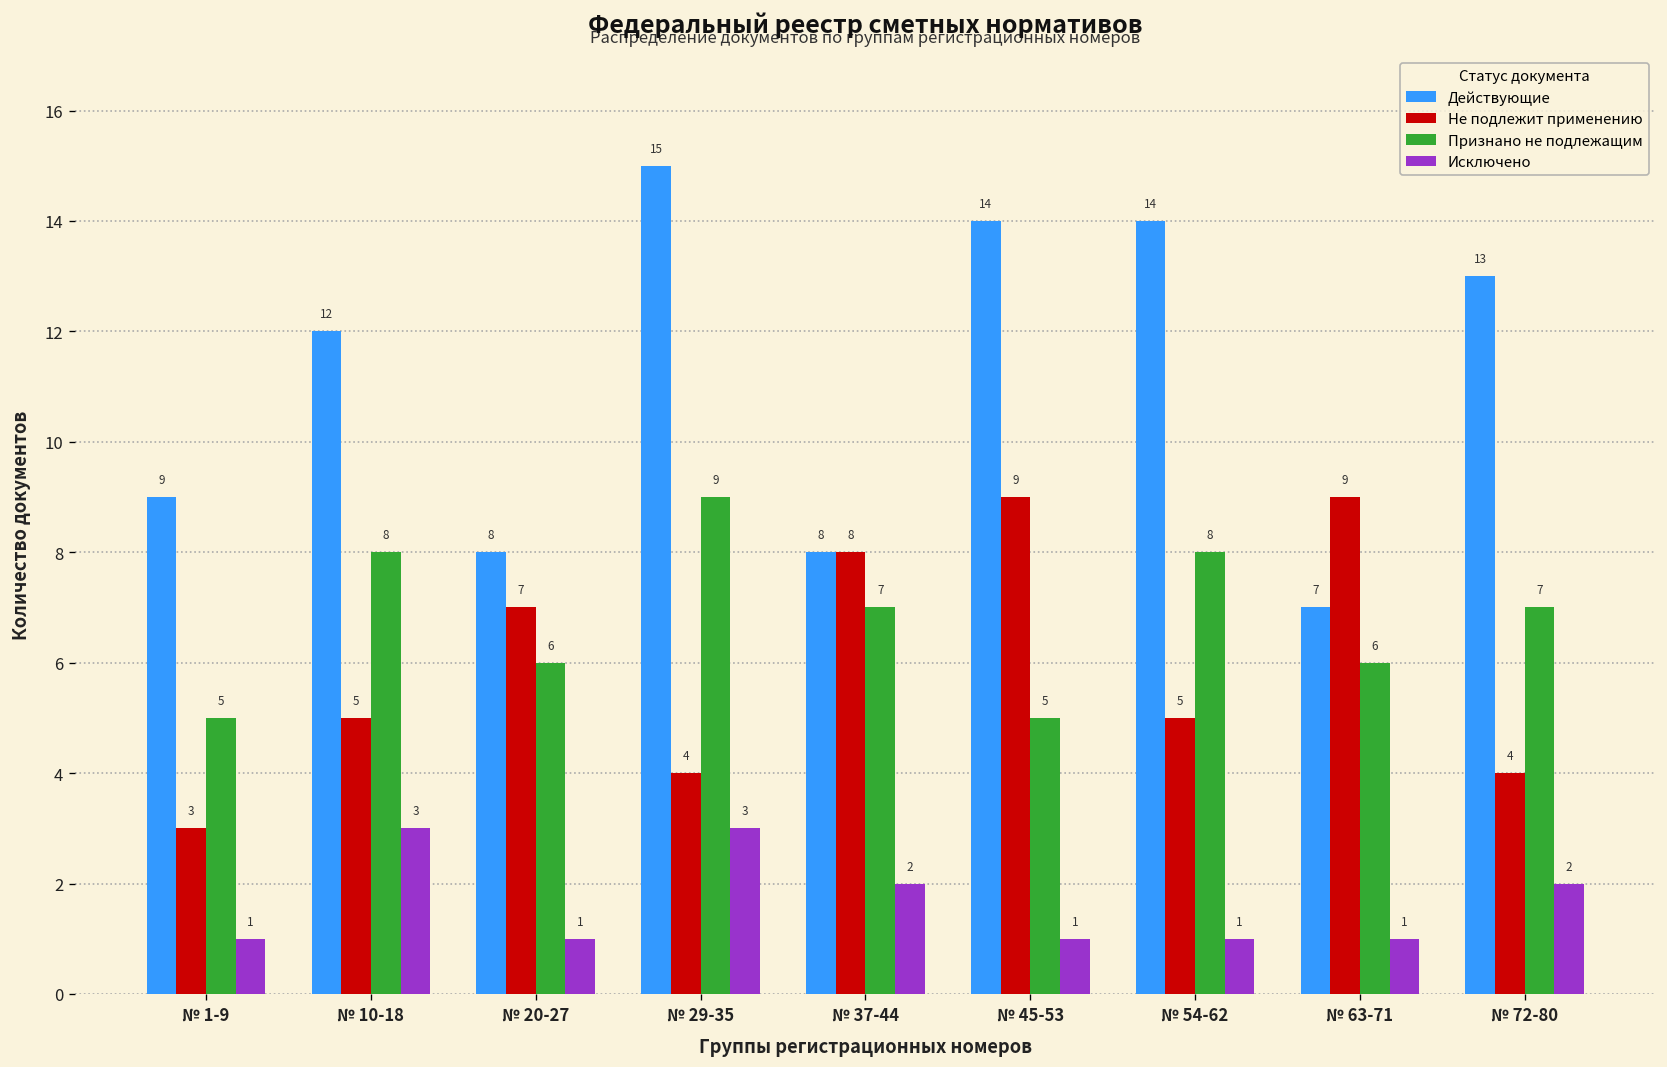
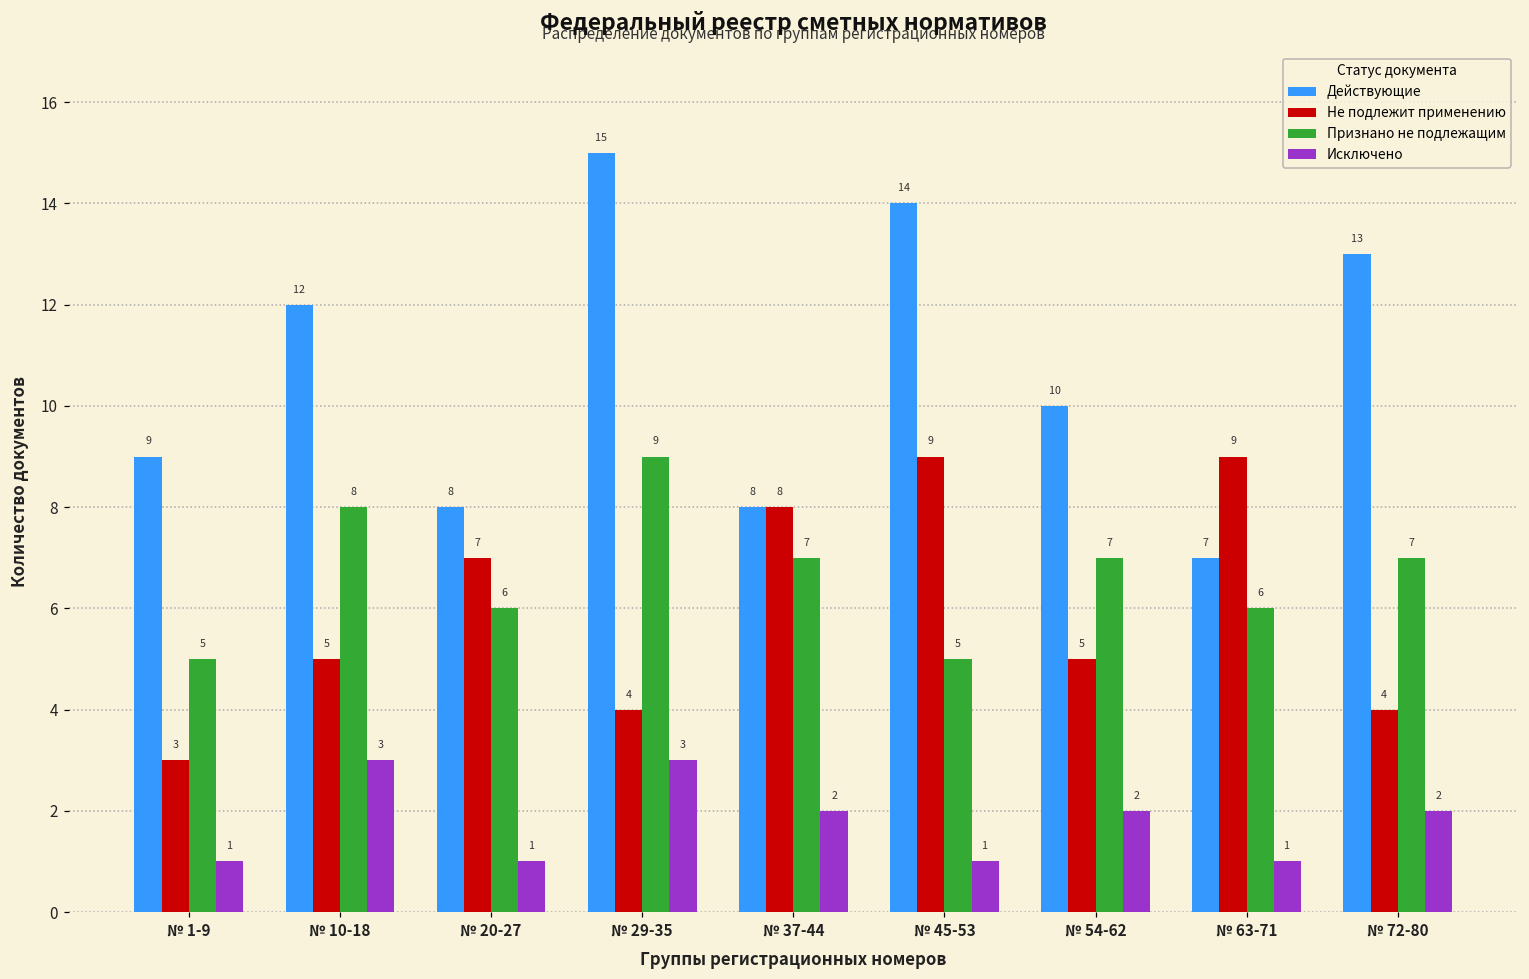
  {
    "Действующие": {
      "№ 1-9": 9,
      "№ 10-18": 12,
      "№ 20-27": 8,
      "№ 29-35": 15,
      "№ 37-44": 8,
      "№ 45-53": 14,
-     "№ 54-62": 14,
+     "№ 54-62": 10,
      "№ 63-71": 7,
      "№ 72-80": 13
    },
    "Не подлежит применению": {
      "№ 1-9": 3,
      "№ 10-18": 5,
      "№ 20-27": 7,
      "№ 29-35": 4,
      "№ 37-44": 8,
      "№ 45-53": 9,
      "№ 54-62": 5,
      "№ 63-71": 9,
      "№ 72-80": 4
    },
    "Признано не подлежащим": {
      "№ 1-9": 5,
      "№ 10-18": 8,
      "№ 20-27": 6,
      "№ 29-35": 9,
      "№ 37-44": 7,
      "№ 45-53": 5,
-     "№ 54-62": 8,
+     "№ 54-62": 7,
      "№ 63-71": 6,
      "№ 72-80": 7
    },
    "Исключено": {
      "№ 1-9": 1,
      "№ 10-18": 3,
      "№ 20-27": 1,
      "№ 29-35": 3,
      "№ 37-44": 2,
      "№ 45-53": 1,
-     "№ 54-62": 1,
+     "№ 54-62": 2,
      "№ 63-71": 1,
      "№ 72-80": 2
    }
  }
